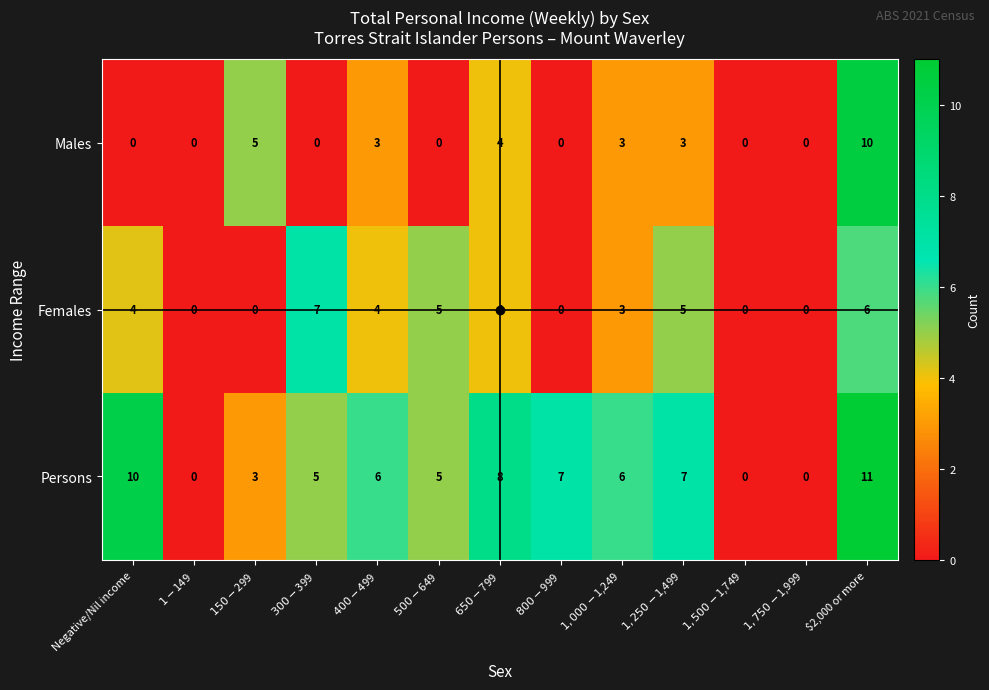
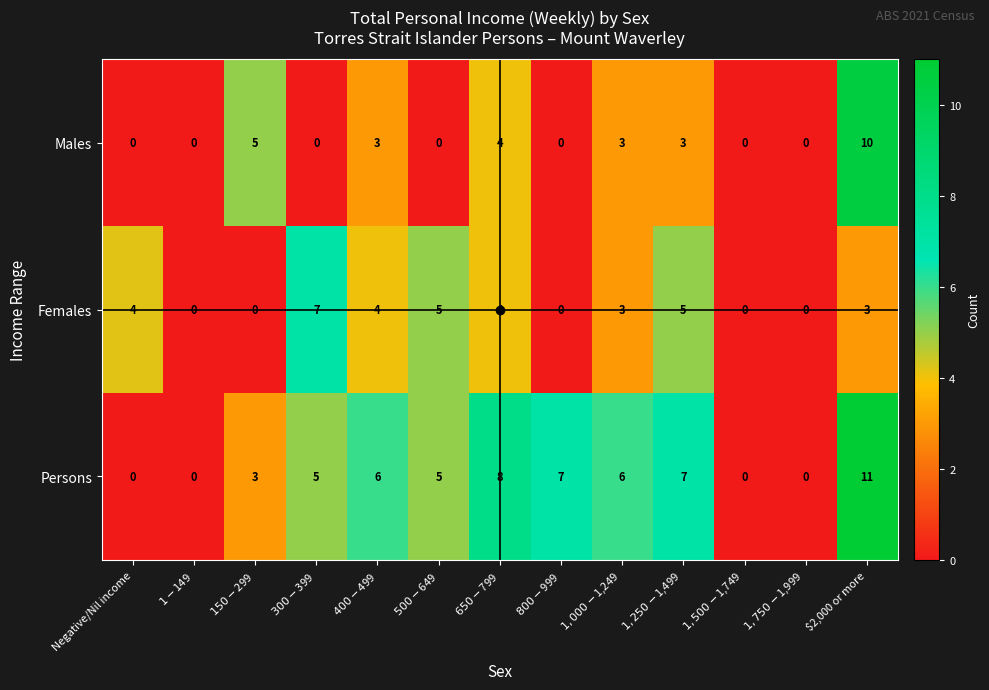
  {
    "Males": {
      "Negative/Nil income": 0,
      "$2,000 or more": 10
    },
    "Females": {
      "Negative/Nil income": 4,
-     "$2,000 or more": 6
+     "$2,000 or more": 3
    },
    "Persons": {
-     "Negative/Nil income": 10,
+     "Negative/Nil income": 0,
      "$2,000 or more": 11
    }
  }
